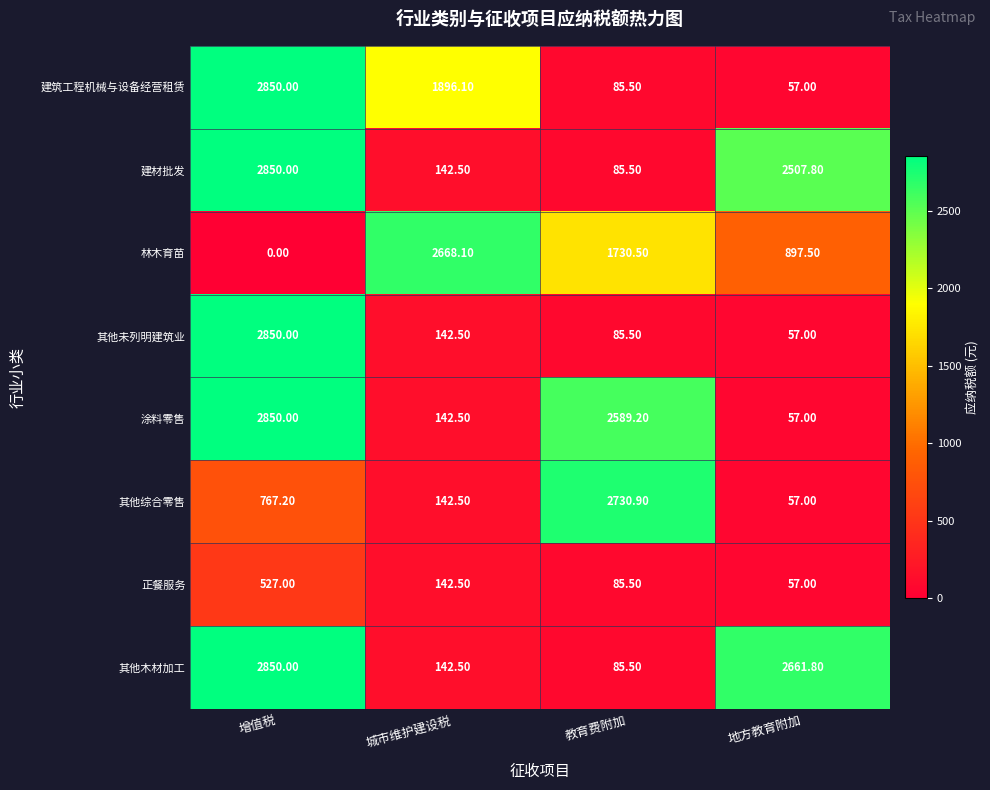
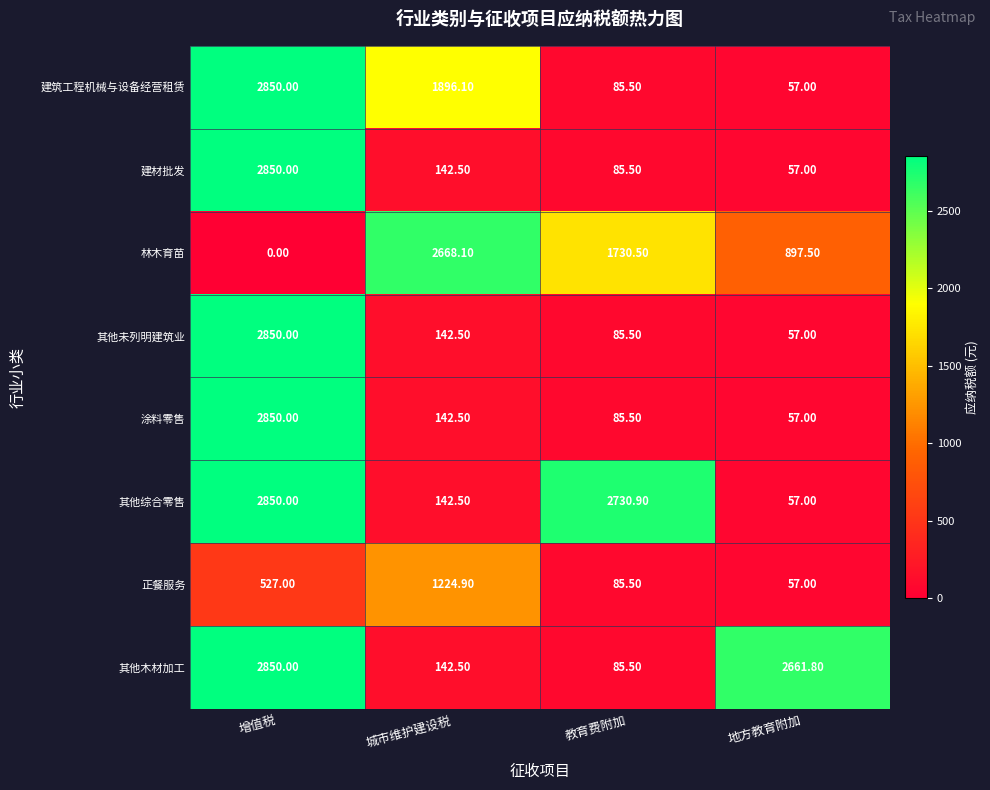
  {
    "建筑工程机械与设备经营租赁": {
      "增值税": 2850.00,
      "城市维护建设税": 1896.10,
      "教育费附加": 85.50,
      "地方教育附加": 57.00
    },
    "建材批发": {
      "增值税": 2850.00,
      "城市维护建设税": 142.50,
      "教育费附加": 85.50,
-     "地方教育附加": 2507.80
+     "地方教育附加": 57.00
    },
    "林木育苗": {
      "增值税": 0.00,
      "城市维护建设税": 2668.10,
      "教育费附加": 1730.50,
      "地方教育附加": 897.50
    },
    "其他未列明建筑业": {
      "增值税": 2850.00,
      "城市维护建设税": 142.50,
      "教育费附加": 85.50,
      "地方教育附加": 57.00
    },
    "涂料零售": {
      "增值税": 2850.00,
      "城市维护建设税": 142.50,
-     "教育费附加": 2589.20,
+     "教育费附加": 85.50,
      "地方教育附加": 57.00
    },
    "其他综合零售": {
-     "增值税": 767.20,
+     "增值税": 2850.00,
      "城市维护建设税": 142.50,
      "教育费附加": 2730.90,
      "地方教育附加": 57.00
    },
    "正餐服务": {
      "增值税": 527.00,
-     "城市维护建设税": 142.50,
+     "城市维护建设税": 1224.90,
      "教育费附加": 85.50,
      "地方教育附加": 57.00
    },
    "其他木材加工": {
      "增值税": 2850.00,
      "城市维护建设税": 142.50,
      "教育费附加": 85.50,
      "地方教育附加": 2661.80
    }
  }
